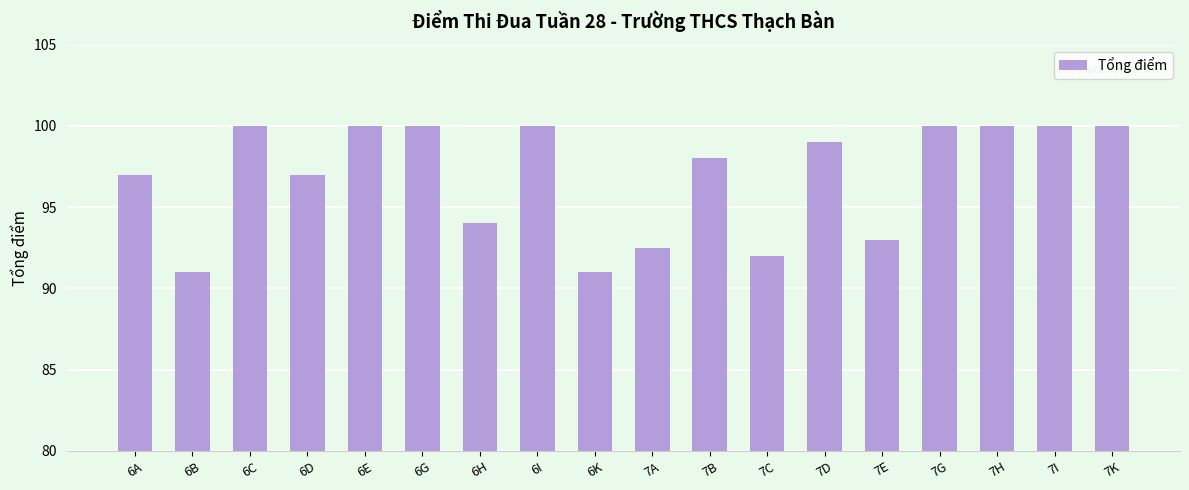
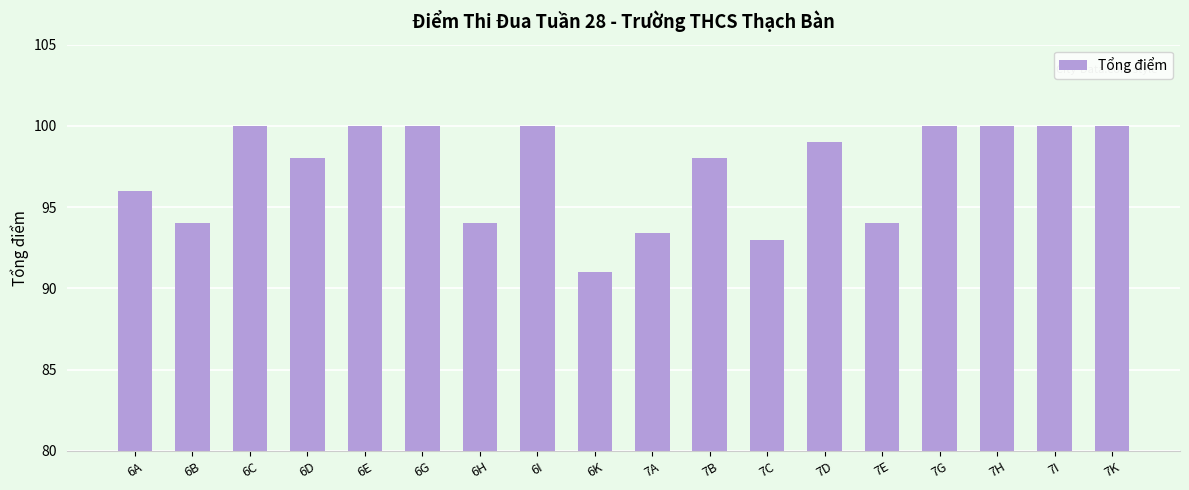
  {
-   "6A": 97,
-   "6B": 91,
+   "6A": 96,
+   "6B": 94,
    "6C": 100.0,
-   "6D": 97,
+   "6D": 98,
    "6E": 100.0,
    "6G": 100.0,
    "6H": 94.0,
    "6I": 100.0,
    "6K": 91.0,
-   "7A": 92.5,
+   "7A": 93.4,
    "7B": 98.0,
-   "7C": 92,
+   "7C": 93,
    "7D": 99.0,
-   "7E": 93,
+   "7E": 94,
    "7G": 100.0,
    "7H": 100.0,
    "7I": 100.0,
    "7K": 100.0
  }
